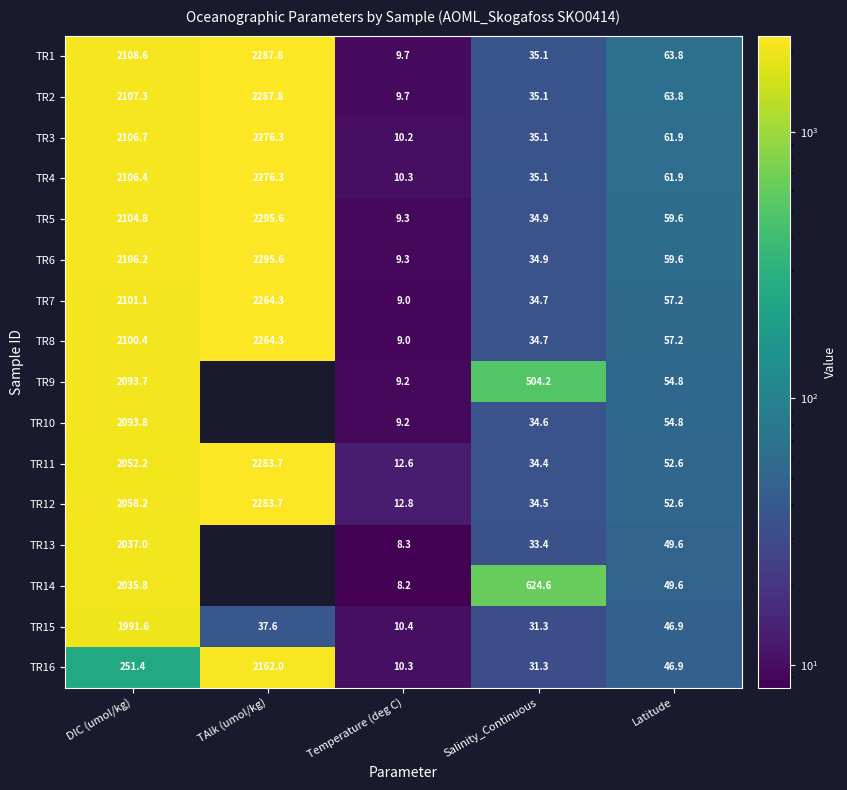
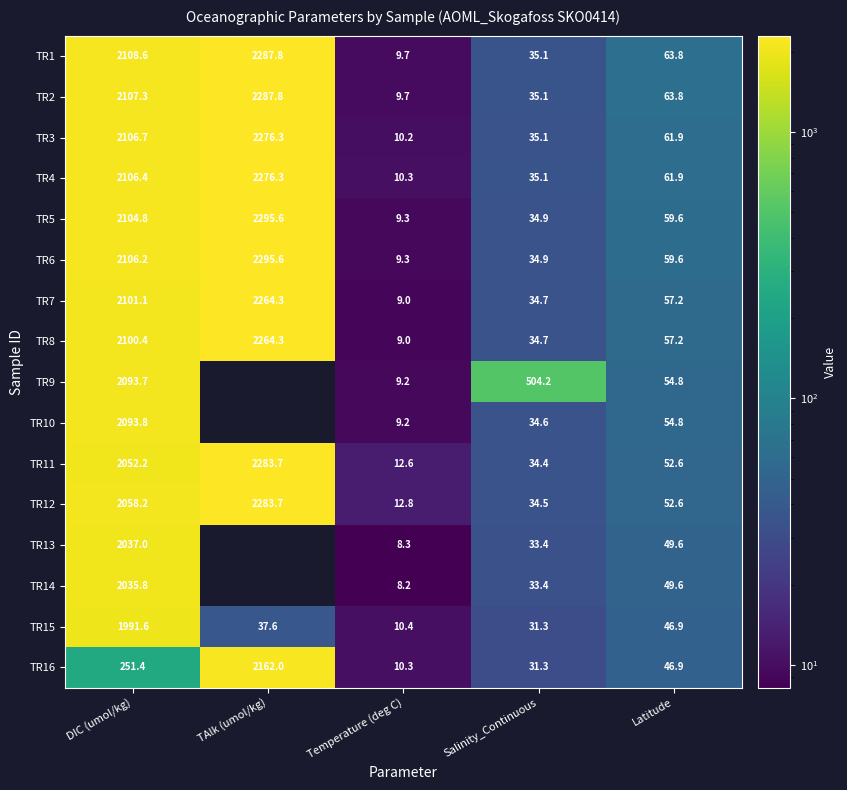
  {
    "TR1": {
      "DIC (umol/kg)": 2108.6,
      "TAlk (umol/kg)": 2287.8,
      "Temperature (deg C)": 9.7,
      "Salinity_Continuous": 35.1,
      "Latitude": 63.8
    },
    "TR2": {
      "DIC (umol/kg)": 2107.3,
      "TAlk (umol/kg)": 2287.8,
      "Temperature (deg C)": 9.7,
      "Salinity_Continuous": 35.1,
      "Latitude": 63.8
    },
    "TR3": {
      "DIC (umol/kg)": 2106.7,
      "TAlk (umol/kg)": 2276.3,
      "Temperature (deg C)": 10.2,
      "Salinity_Continuous": 35.1,
      "Latitude": 61.9
    },
    "TR4": {
      "DIC (umol/kg)": 2106.4,
      "TAlk (umol/kg)": 2276.3,
      "Temperature (deg C)": 10.3,
      "Salinity_Continuous": 35.1,
      "Latitude": 61.9
    },
    "TR5": {
      "DIC (umol/kg)": 2104.8,
      "TAlk (umol/kg)": 2295.6,
      "Temperature (deg C)": 9.3,
      "Salinity_Continuous": 34.9,
      "Latitude": 59.6
    },
    "TR6": {
      "DIC (umol/kg)": 2106.2,
      "TAlk (umol/kg)": 2295.6,
      "Temperature (deg C)": 9.3,
      "Salinity_Continuous": 34.9,
      "Latitude": 59.6
    },
    "TR7": {
      "DIC (umol/kg)": 2101.1,
      "TAlk (umol/kg)": 2264.3,
      "Temperature (deg C)": 9.0,
      "Salinity_Continuous": 34.7,
      "Latitude": 57.2
    },
    "TR8": {
      "DIC (umol/kg)": 2100.4,
      "TAlk (umol/kg)": 2264.3,
      "Temperature (deg C)": 9.0,
      "Salinity_Continuous": 34.7,
      "Latitude": 57.2
    },
    "TR9": {
      "DIC (umol/kg)": 2093.7,
      "Temperature (deg C)": 9.2,
      "Salinity_Continuous": 504.2,
      "Latitude": 54.8
    },
    "TR10": {
      "DIC (umol/kg)": 2093.8,
      "Temperature (deg C)": 9.2,
      "Salinity_Continuous": 34.6,
      "Latitude": 54.8
    },
    "TR11": {
      "DIC (umol/kg)": 2052.2,
      "TAlk (umol/kg)": 2283.7,
      "Temperature (deg C)": 12.6,
      "Salinity_Continuous": 34.4,
      "Latitude": 52.6
    },
    "TR12": {
      "DIC (umol/kg)": 2058.2,
      "TAlk (umol/kg)": 2283.7,
      "Temperature (deg C)": 12.8,
      "Salinity_Continuous": 34.5,
      "Latitude": 52.6
    },
    "TR13": {
      "DIC (umol/kg)": 2037.0,
      "Temperature (deg C)": 8.3,
      "Salinity_Continuous": 33.4,
      "Latitude": 49.6
    },
    "TR14": {
      "DIC (umol/kg)": 2035.8,
      "Temperature (deg C)": 8.2,
-     "Salinity_Continuous": 624.6,
+     "Salinity_Continuous": 33.4,
      "Latitude": 49.6
    },
    "TR15": {
      "DIC (umol/kg)": 1991.6,
      "TAlk (umol/kg)": 37.6,
      "Temperature (deg C)": 10.4,
      "Salinity_Continuous": 31.3,
      "Latitude": 46.9
    },
    "TR16": {
      "DIC (umol/kg)": 251.4,
      "TAlk (umol/kg)": 2162.0,
      "Temperature (deg C)": 10.3,
      "Salinity_Continuous": 31.3,
      "Latitude": 46.9
    }
  }
